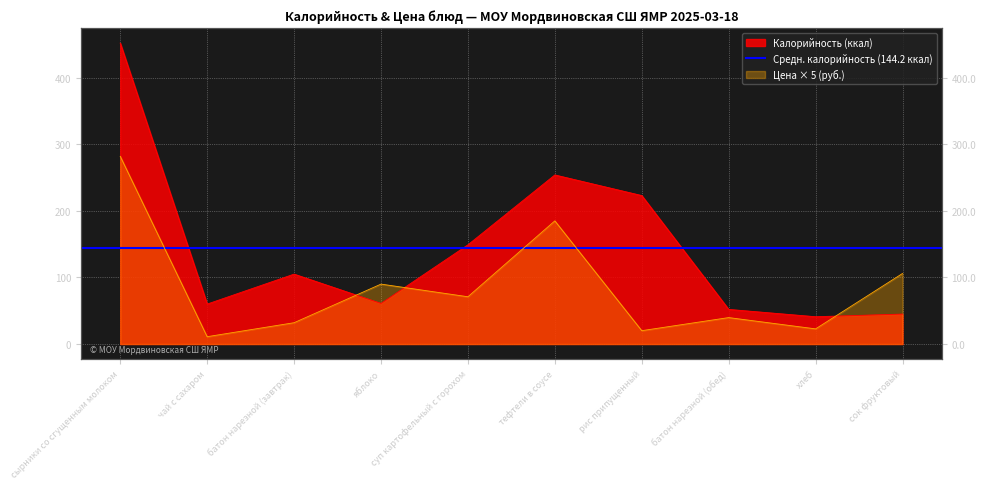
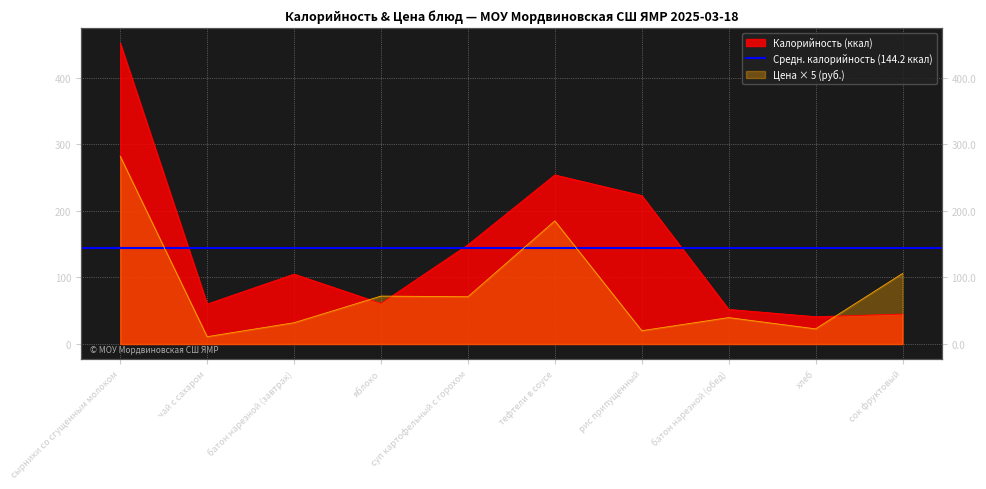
  {
    "Калорийность (ккал)": {
      "сырники со сгущенным молоком": 450,
      "чай с сахаром": 60,
      "батон нарезной (завтрак)": 110,
      "яблоко": 60,
      "суп картофельный с горохом": 150,
      "тефтели в соусе": 250,
      "рис припущенный": 220,
      "батон нарезной (обед)": 50,
      "хлеб": 40,
      "сок фруктовый": 50
    },
    "Цена × 5 (руб.)": {
      "сырники со сгущенным молоком": 280,
      "чай с сахаром": 10,
      "батон нарезной (завтрак)": 30,
-     "яблоко": 90,
+     "яблоко": 70,
      "суп картофельный с горохом": 70,
      "тефтели в соусе": 190,
      "рис припущенный": 20,
      "батон нарезной (обед)": 40,
      "хлеб": 20,
      "сок фруктовый": 110
    }
  }
